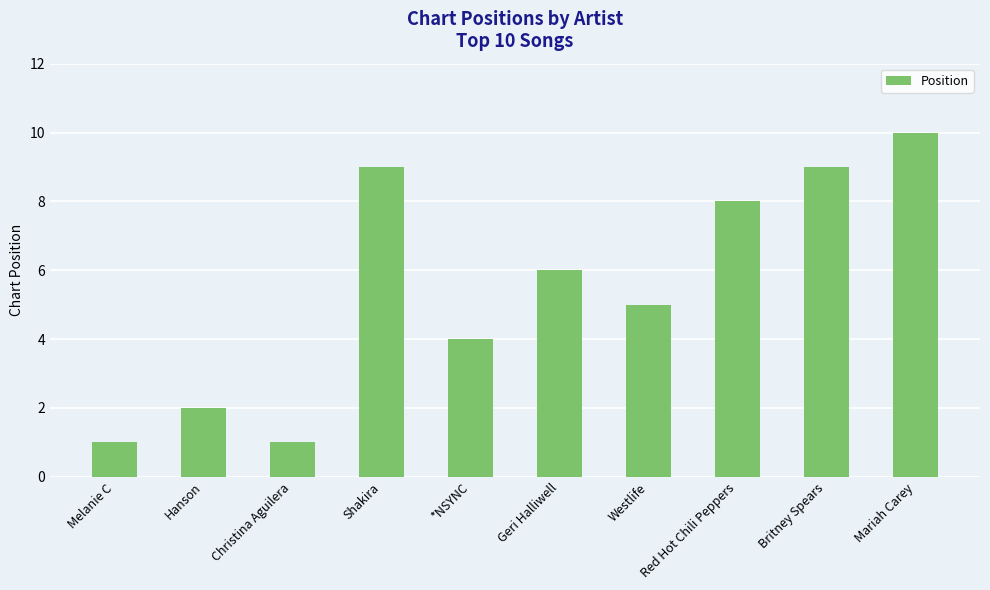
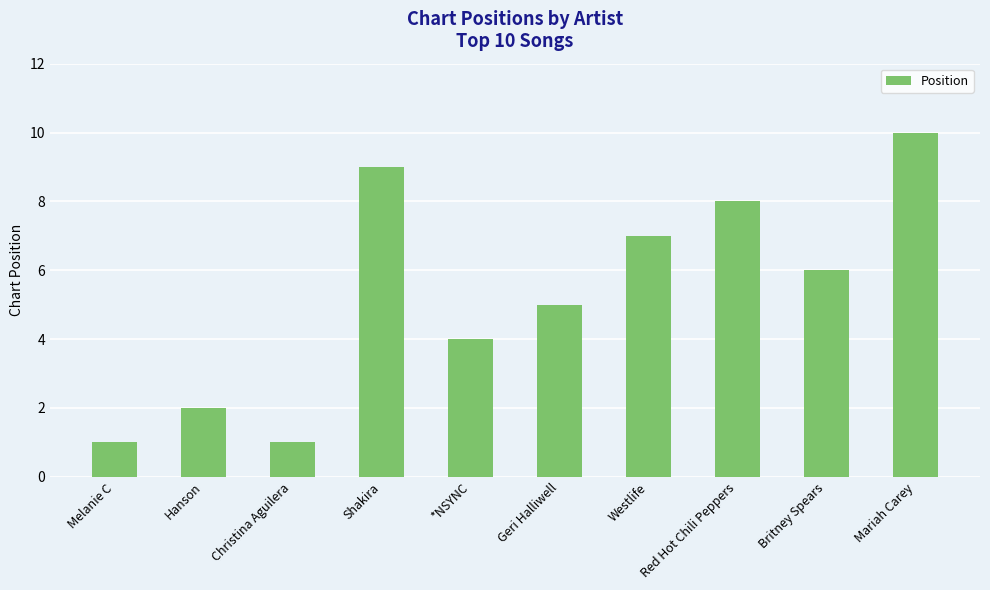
  {
    "Melanie C": 1,
    "Hanson": 2,
    "Christina Aguilera": 1,
    "Shakira": 9,
    "*NSYNC": 4,
-   "Geri Halliwell": 6,
-   "Westlife": 5,
+   "Geri Halliwell": 5,
+   "Westlife": 7,
    "Red Hot Chili Peppers": 8,
-   "Britney Spears": 9,
+   "Britney Spears": 6,
    "Mariah Carey": 10
  }
